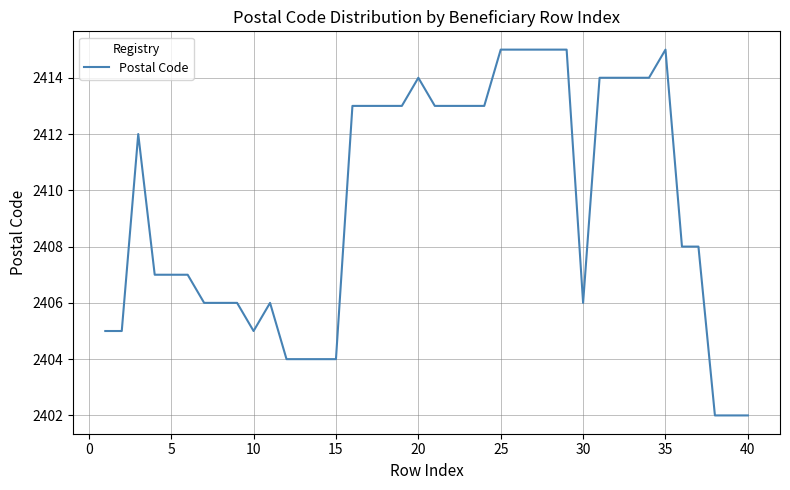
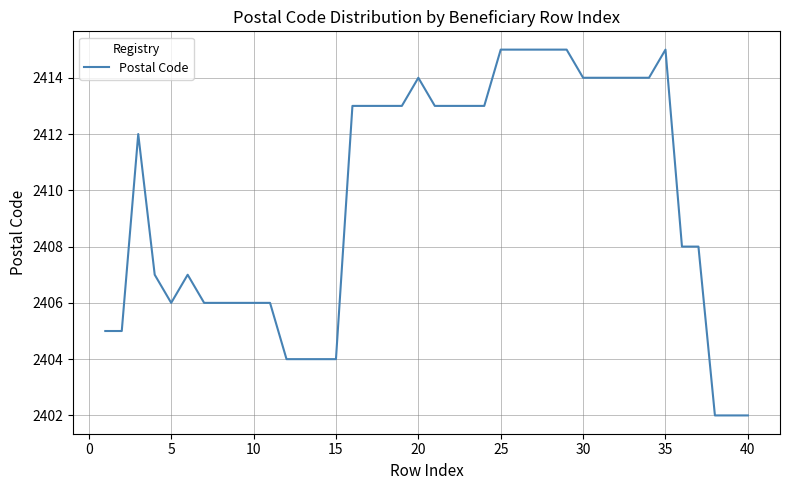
  {
-   "5": 2407,
-   "10": 2405,
+   "5": 2406,
+   "10": 2406,
    "15": 2404,
    "20": 2414,
    "25": 2415,
-   "30": 2406,
+   "30": 2414,
    "35": 2415,
    "40": 2402
  }
